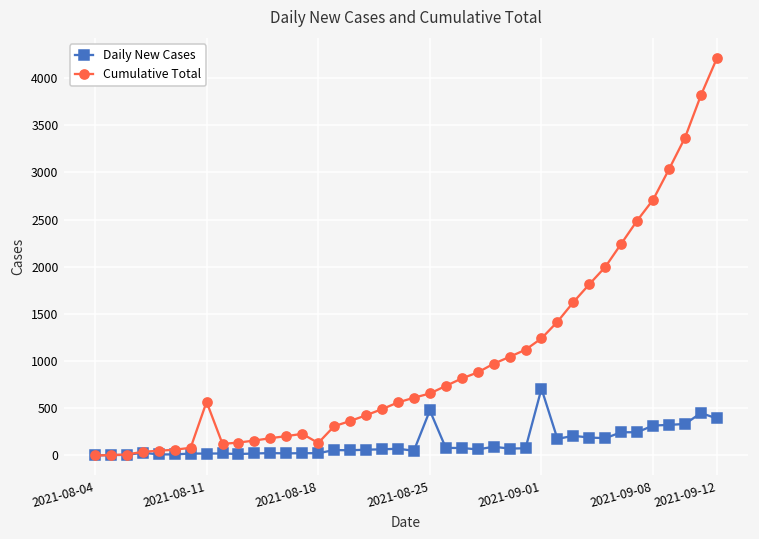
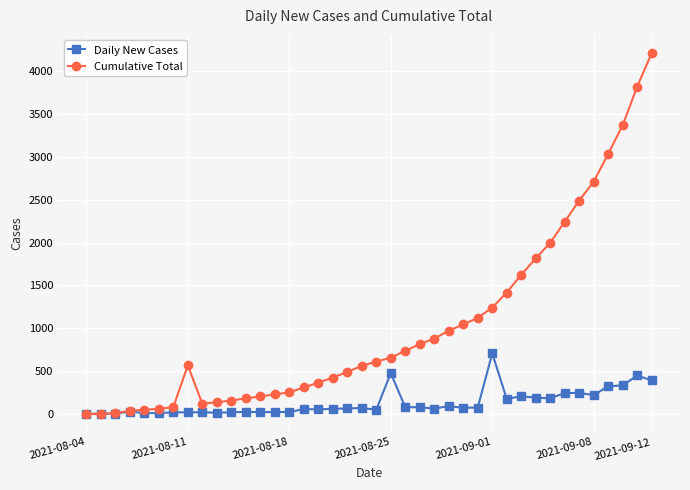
  {
    "Daily New Cases": {
      "2021-08-11": 0,
      "2021-08-18": 0,
      "2021-08-25": 500,
      "2021-09-01": 700,
-     "2021-09-08": 300,
+     "2021-09-08": 200,
      "2021-09-12": 400
    },
    "Cumulative Total": {
      "2021-08-11": 600,
-     "2021-08-18": 100,
+     "2021-08-18": 300,
      "2021-08-25": 700,
      "2021-09-01": 1200,
      "2021-09-08": 2700,
      "2021-09-12": 4200
    }
  }
